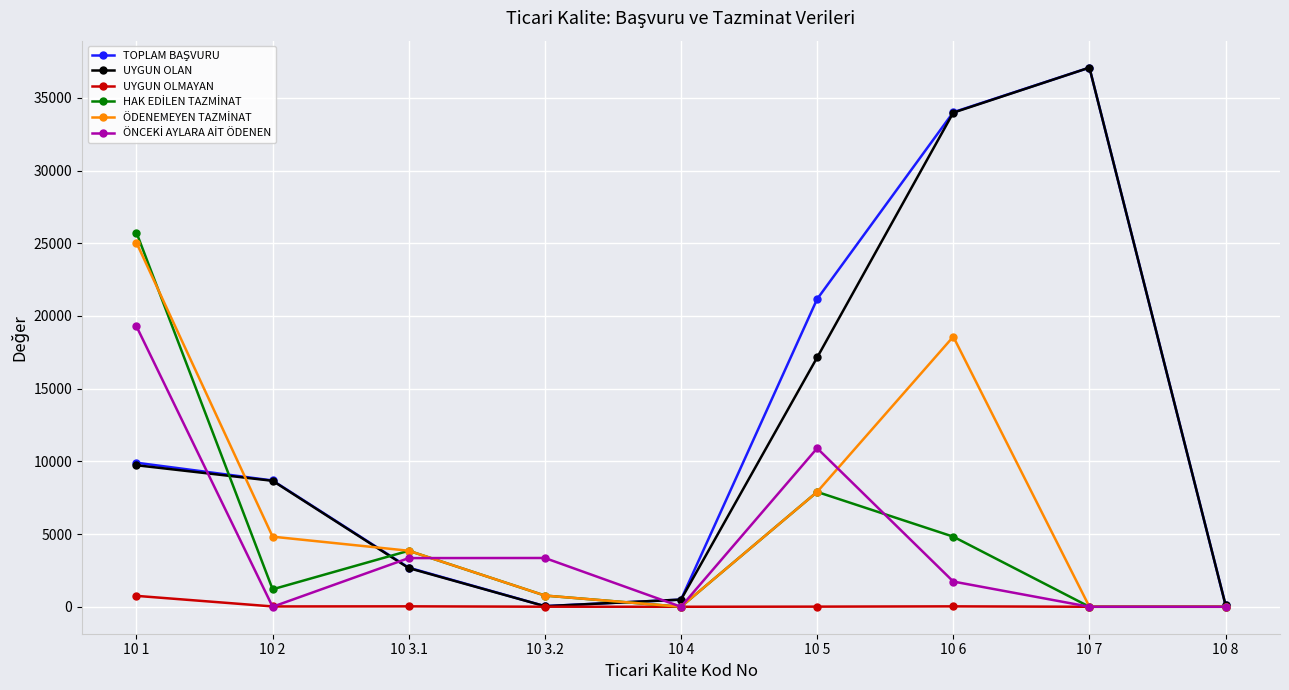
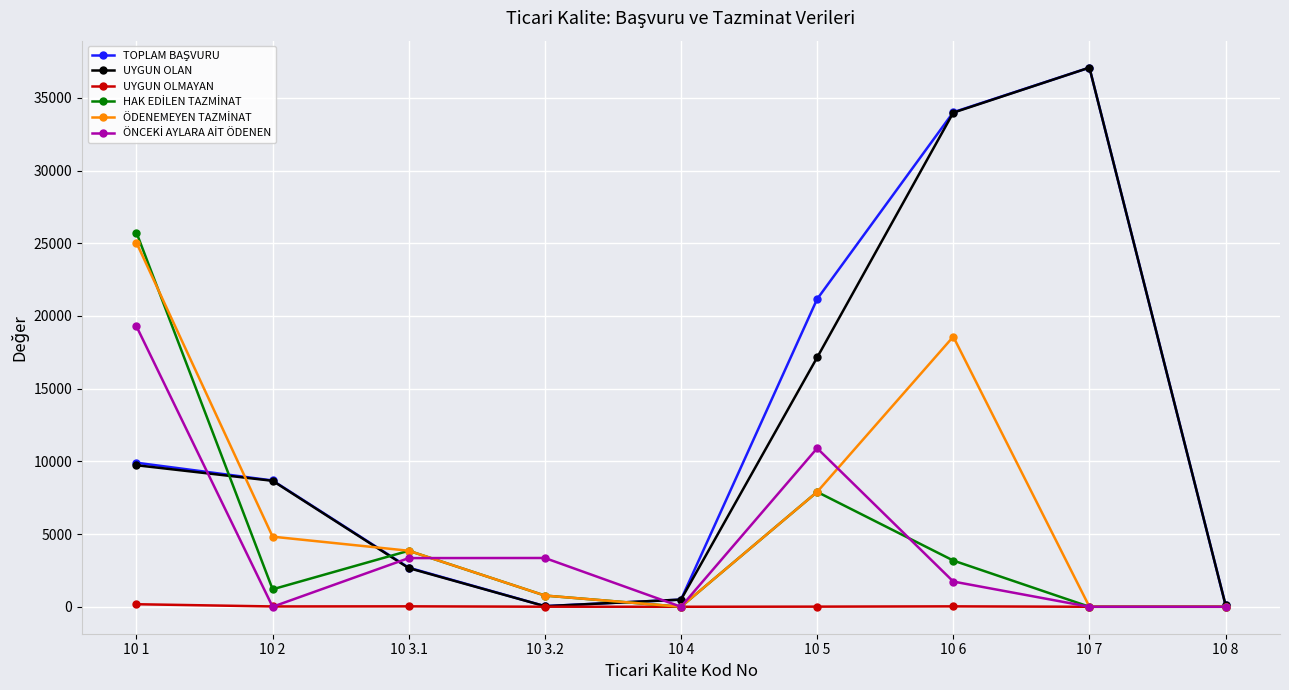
  {
    "TOPLAM BAŞVURU": {
      "10 5": 21200
    },
    "UYGUN OLAN": {
      "10 5": 17100
    },
    "UYGUN OLMAYAN": {
-     "10 1": 800,
+     "10 1": 200,
      "10 3.1": 0,
      "10 5": 0,
      "10 6": 0
    },
    "HAK EDİLEN TAZMİNAT": {
      "10 1": 25700,
      "10 2": 1200,
-     "10 6": 4800
+     "10 6": 3200
    },
    "ÖDENEMEYEN TAZMİNAT": {
      "10 1": 25000,
      "10 2": 4800,
      "10 6": 18600
    },
    "ÖNCEKİ AYLARA AİT ÖDENEN": {
      "10 1": 19300,
      "10 3.1": 3300,
      "10 3.2": 3400,
      "10 5": 10900,
      "10 6": 1700
    }
  }
